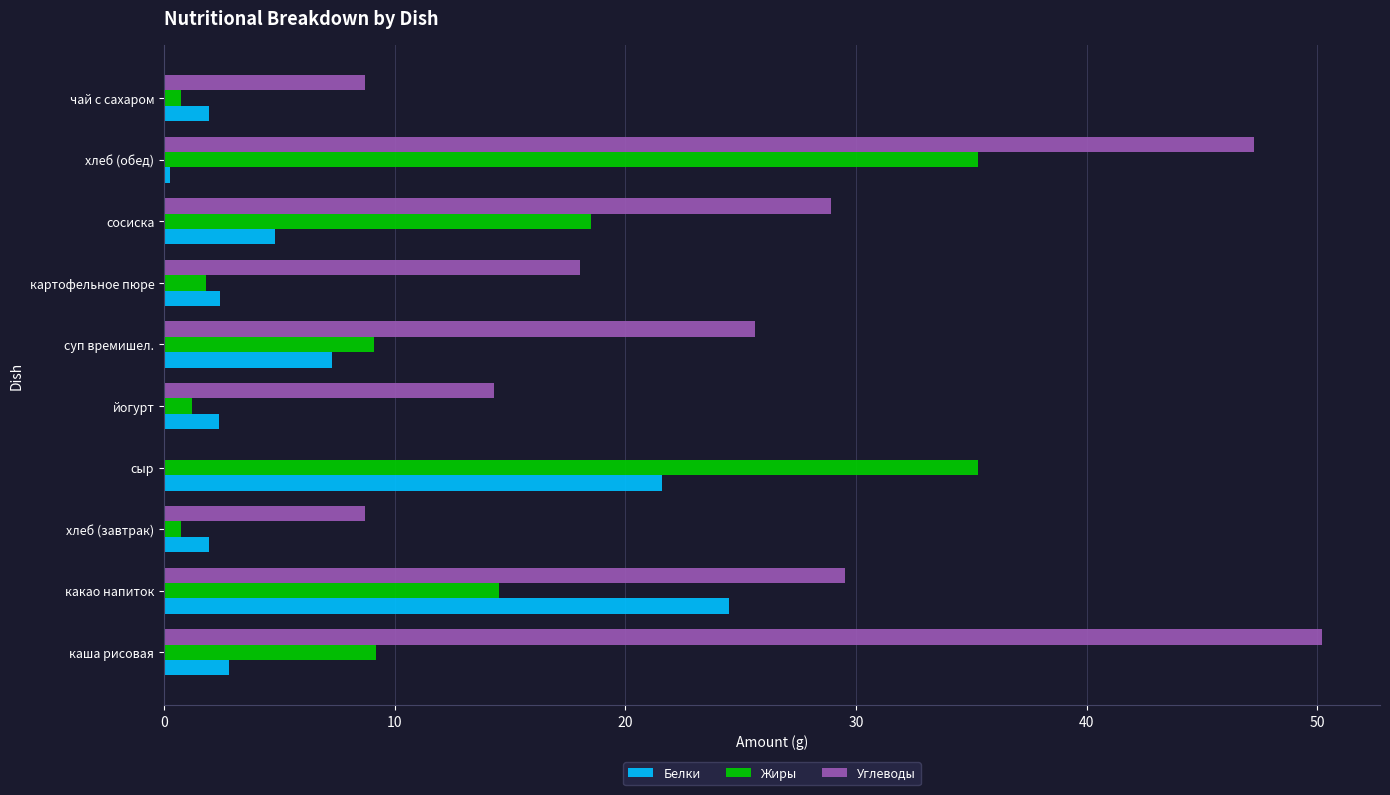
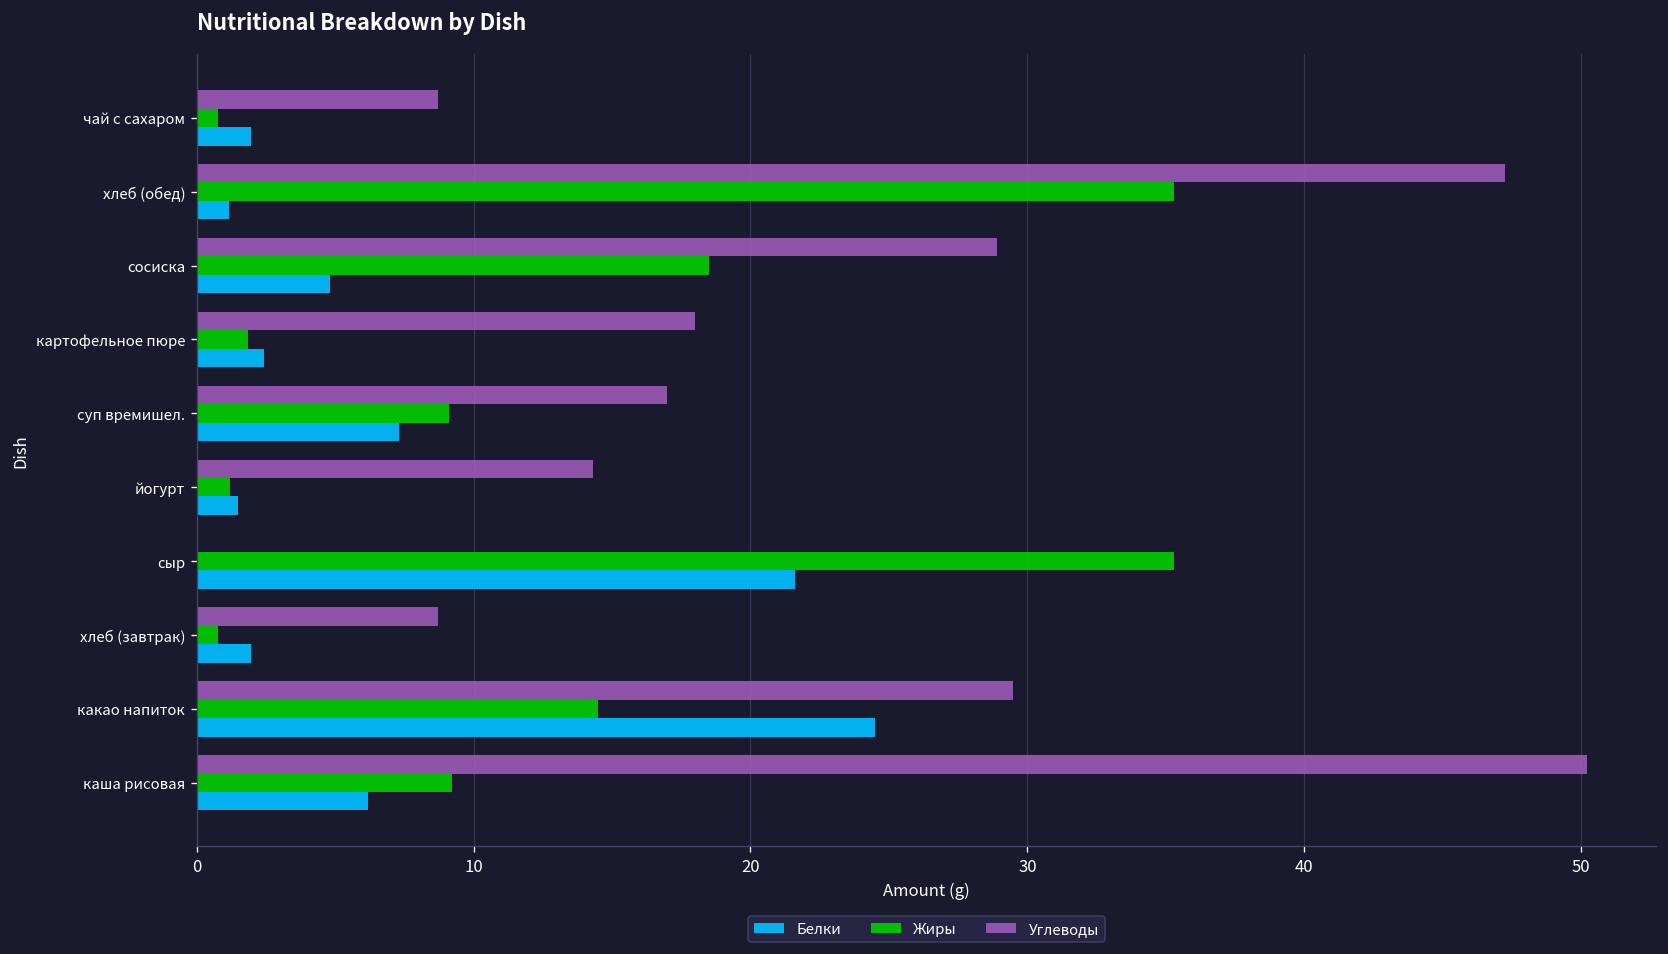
  {
    "Белки": {
      "чай с сахаром": 2.0,
-     "хлеб (обед)": 0.2,
+     "хлеб (обед)": 1.2,
      "сосиска": 4.8,
      "картофельное пюре": 2.4,
      "суп времишел.": 7.3,
-     "йогурт": 2.4,
+     "йогурт": 1.5,
      "сыр": 21.6,
      "хлеб (завтрак)": 2.0,
      "какао напиток": 24.5,
-     "каша рисовая": 2.8
+     "каша рисовая": 6.2
    },
    "Жиры": {
      "чай с сахаром": 0.8,
      "хлеб (обед)": 35.3,
      "сосиска": 18.5,
      "картофельное пюре": 1.8,
      "суп времишел.": 9.1,
      "йогурт": 1.2,
      "сыр": 35.3,
      "хлеб (завтрак)": 0.8,
      "какао напиток": 14.5,
      "каша рисовая": 9.2
    },
    "Углеводы": {
      "чай с сахаром": 8.7,
      "хлеб (обед)": 47.3,
      "сосиска": 28.9,
      "картофельное пюре": 18.0,
-     "суп времишел.": 25.6,
+     "суп времишел.": 17.0,
      "йогурт": 14.3,
      "сыр": 0.0,
      "хлеб (завтрак)": 8.7,
      "какао напиток": 29.5,
      "каша рисовая": 50.2
    }
  }
